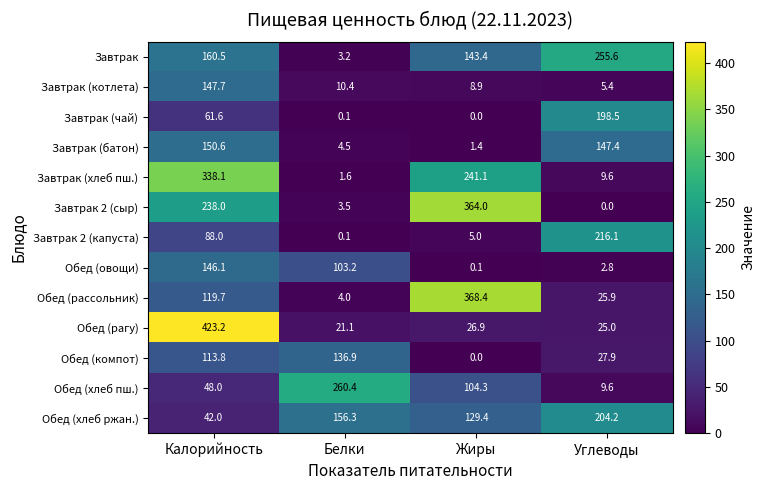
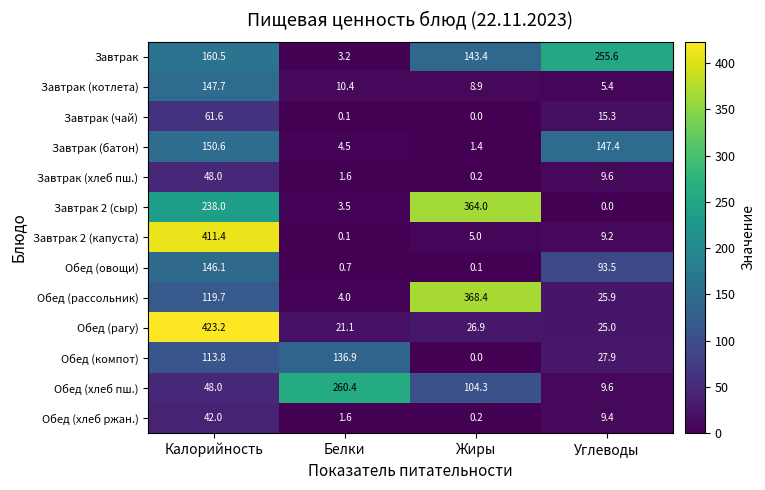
  {
    "Завтрак": {
      "Калорийность": 160.5,
      "Белки": 3.2,
      "Жиры": 143.4,
      "Углеводы": 255.6
    },
    "Завтрак (котлета)": {
      "Калорийность": 147.7,
      "Белки": 10.4,
      "Жиры": 8.9,
      "Углеводы": 5.4
    },
    "Завтрак (чай)": {
      "Калорийность": 61.6,
      "Белки": 0.1,
      "Жиры": 0.0,
-     "Углеводы": 198.5
+     "Углеводы": 15.3
    },
    "Завтрак (батон)": {
      "Калорийность": 150.6,
      "Белки": 4.5,
      "Жиры": 1.4,
      "Углеводы": 147.4
    },
    "Завтрак (хлеб пш.)": {
-     "Калорийность": 338.1,
+     "Калорийность": 48.0,
      "Белки": 1.6,
-     "Жиры": 241.1,
+     "Жиры": 0.2,
      "Углеводы": 9.6
    },
    "Завтрак 2 (сыр)": {
      "Калорийность": 238.0,
      "Белки": 3.5,
      "Жиры": 364.0,
      "Углеводы": 0.0
    },
    "Завтрак 2 (капуста)": {
-     "Калорийность": 88.0,
+     "Калорийность": 411.4,
      "Белки": 0.1,
      "Жиры": 5.0,
-     "Углеводы": 216.1
+     "Углеводы": 9.2
    },
    "Обед (овощи)": {
      "Калорийность": 146.1,
-     "Белки": 103.2,
+     "Белки": 0.7,
      "Жиры": 0.1,
-     "Углеводы": 2.8
+     "Углеводы": 93.5
    },
    "Обед (рассольник)": {
      "Калорийность": 119.7,
      "Белки": 4.0,
      "Жиры": 368.4,
      "Углеводы": 25.9
    },
    "Обед (рагу)": {
      "Калорийность": 423.2,
      "Белки": 21.1,
      "Жиры": 26.9,
      "Углеводы": 25.0
    },
    "Обед (компот)": {
      "Калорийность": 113.8,
      "Белки": 136.9,
      "Жиры": 0.0,
      "Углеводы": 27.9
    },
    "Обед (хлеб пш.)": {
      "Калорийность": 48.0,
      "Белки": 260.4,
      "Жиры": 104.3,
      "Углеводы": 9.6
    },
    "Обед (хлеб ржан.)": {
      "Калорийность": 42.0,
-     "Белки": 156.3,
-     "Жиры": 129.4,
-     "Углеводы": 204.2
+     "Белки": 1.6,
+     "Жиры": 0.2,
+     "Углеводы": 9.4
    }
  }
